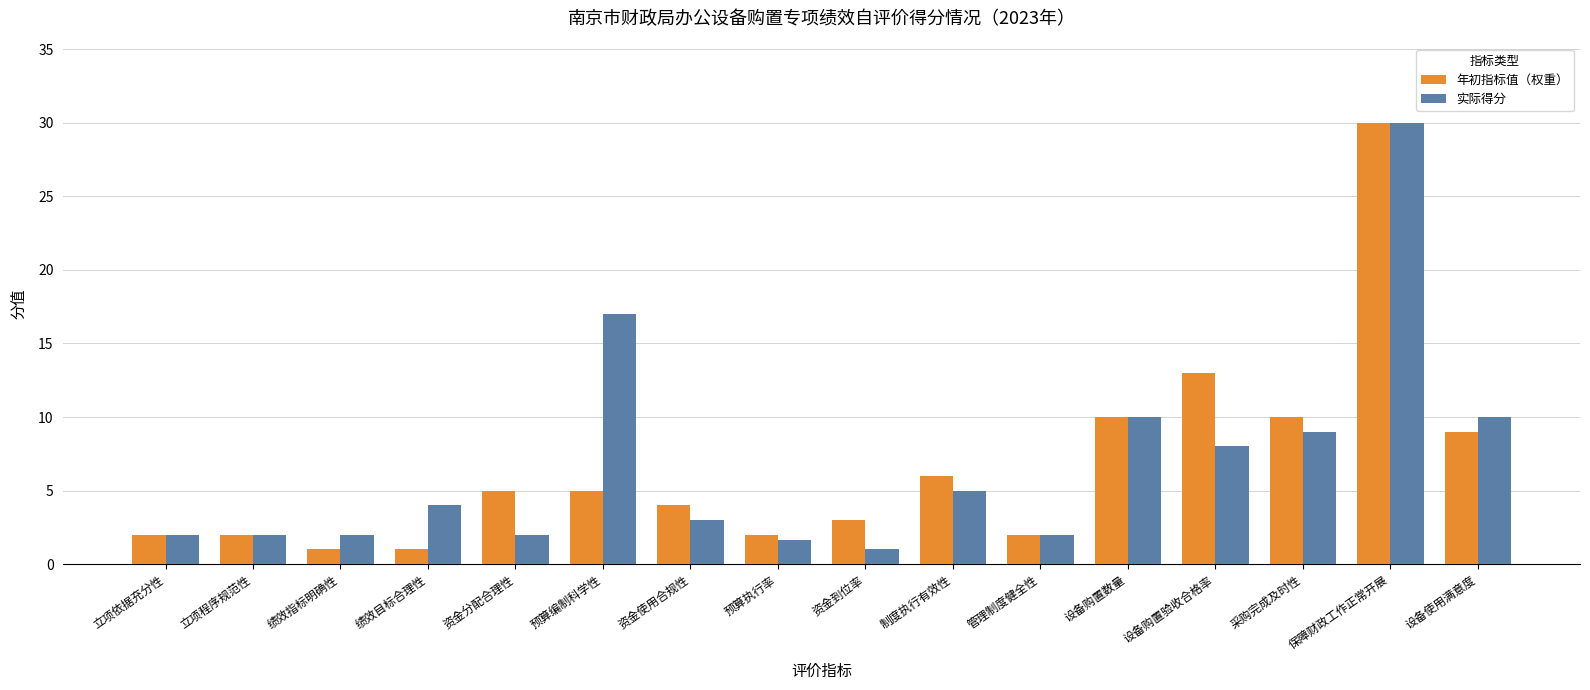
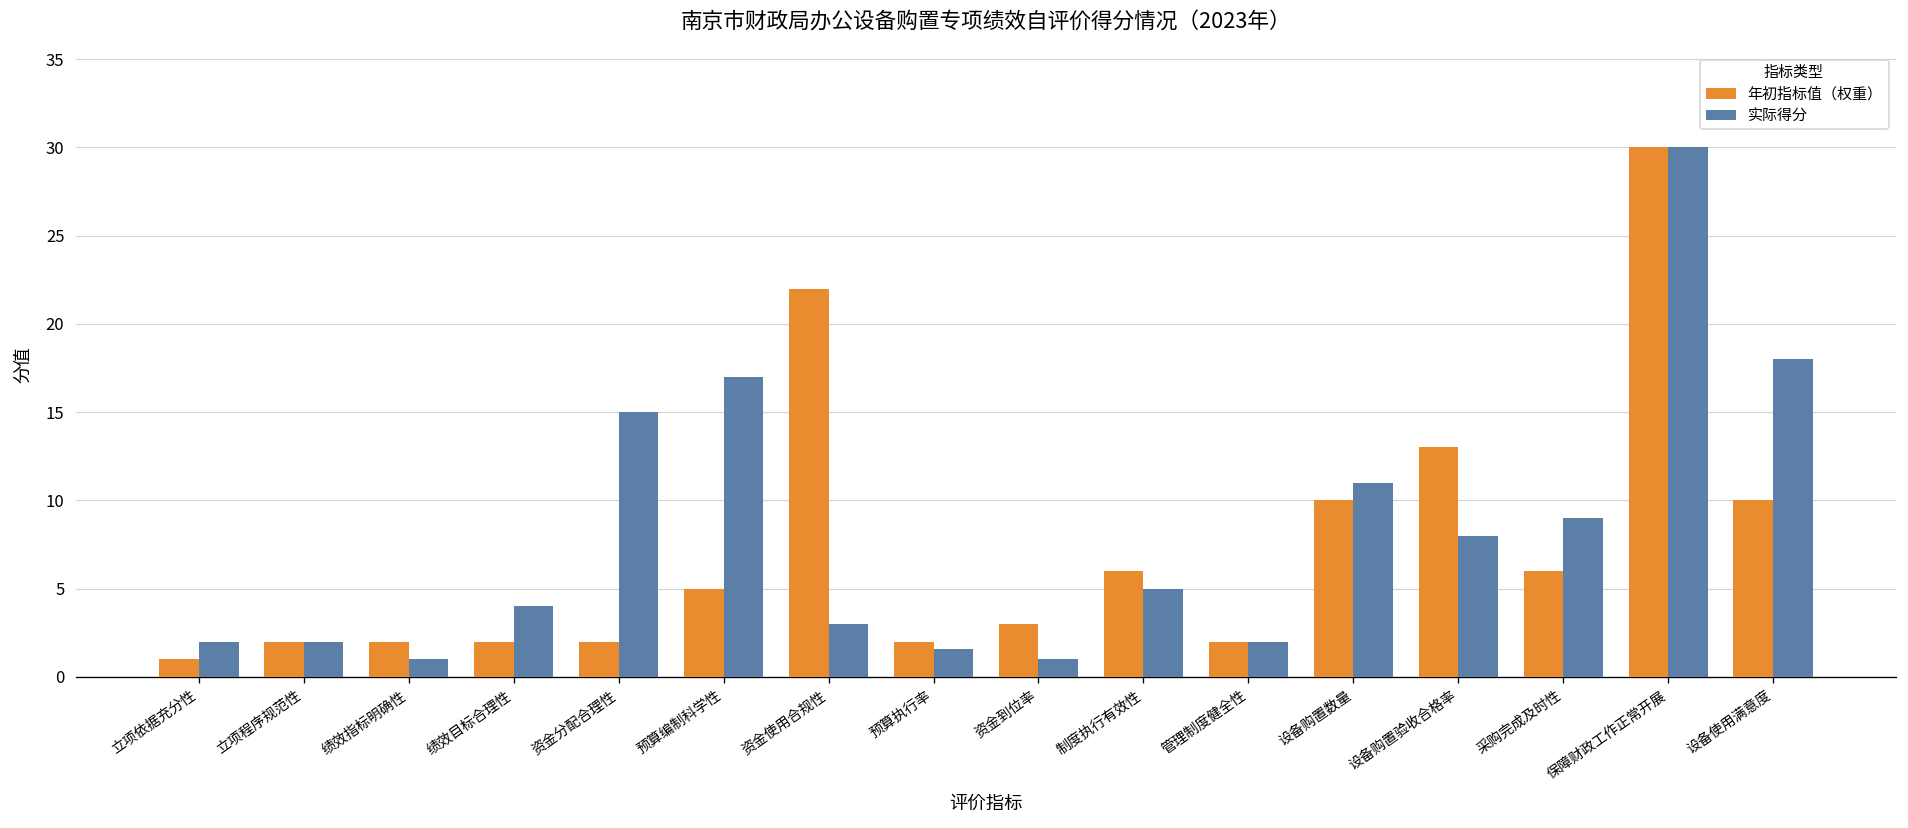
  {
    "年初指标值（权重）": {
-     "立项依据充分性": 2,
+     "立项依据充分性": 1,
      "立项程序规范性": 2,
-     "绩效指标明确性": 1,
-     "绩效目标合理性": 1,
-     "资金分配合理性": 5,
+     "绩效指标明确性": 2,
+     "绩效目标合理性": 2,
+     "资金分配合理性": 2,
      "预算编制科学性": 5,
-     "资金使用合规性": 4,
+     "资金使用合规性": 22,
      "预算执行率": 2,
      "资金到位率": 3,
      "制度执行有效性": 6,
      "管理制度健全性": 2,
      "设备购置数量": 10,
      "设备购置验收合格率": 13,
-     "采购完成及时性": 10,
+     "采购完成及时性": 6,
      "保障财政工作正常开展": 30,
-     "设备使用满意度": 9
+     "设备使用满意度": 10
    },
    "实际得分": {
      "立项依据充分性": 2,
      "立项程序规范性": 2,
-     "绩效指标明确性": 2,
+     "绩效指标明确性": 1,
      "绩效目标合理性": 4,
-     "资金分配合理性": 2,
+     "资金分配合理性": 15,
      "预算编制科学性": 17,
      "资金使用合规性": 3,
      "预算执行率": 1.6,
      "资金到位率": 1,
      "制度执行有效性": 5,
      "管理制度健全性": 2,
-     "设备购置数量": 10,
+     "设备购置数量": 11,
      "设备购置验收合格率": 8,
      "采购完成及时性": 9,
      "保障财政工作正常开展": 30,
-     "设备使用满意度": 10
+     "设备使用满意度": 18
    }
  }
